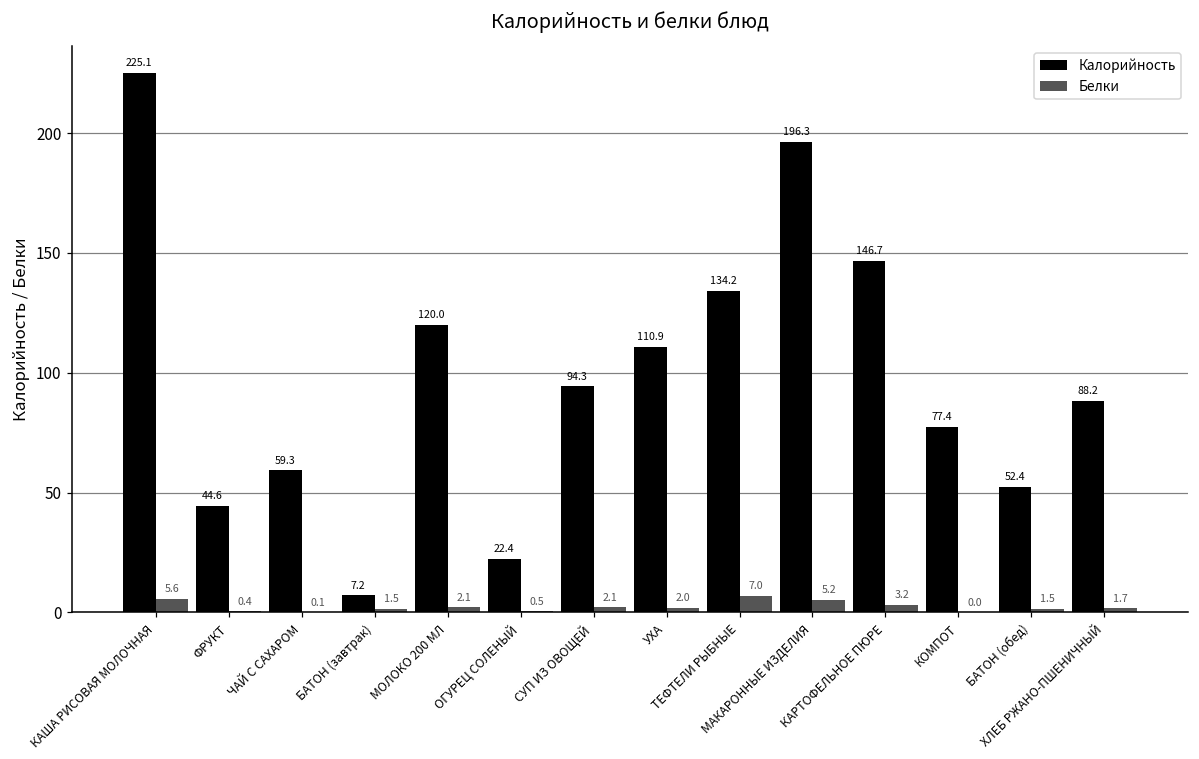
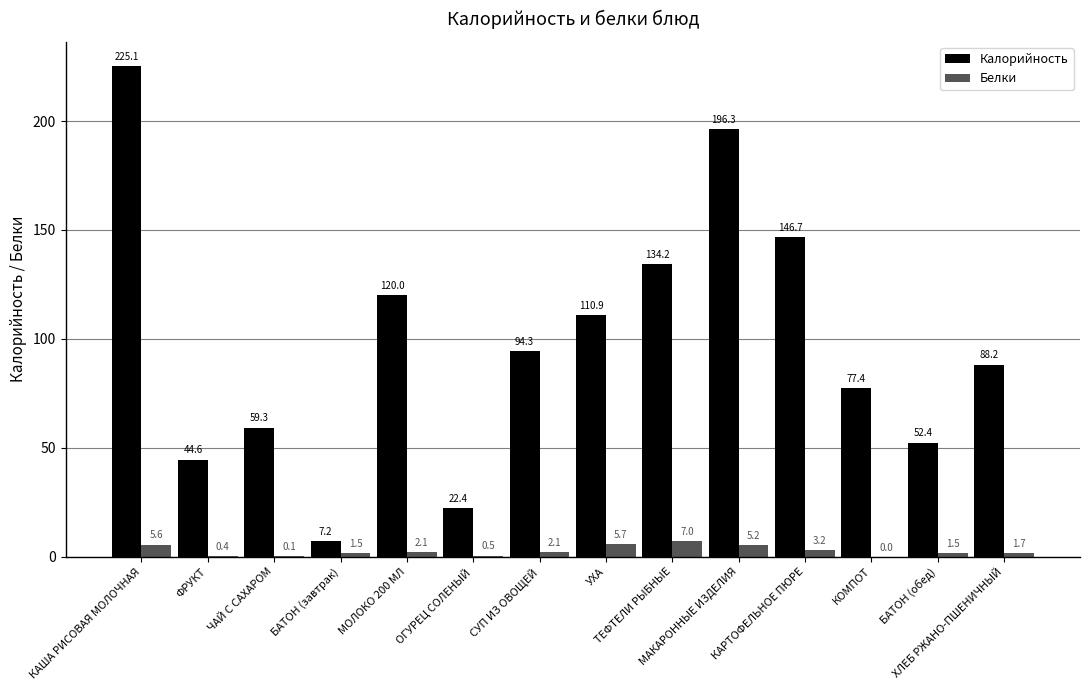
  {
    "Калорийность": {
      "КАША РИСОВАЯ МОЛОЧНАЯ": 225.1,
      "ФРУКТ": 44.6,
      "ЧАЙ С САХАРОМ": 59.3,
      "БАТОН (завтрак)": 7.2,
      "МОЛОКО 200 МЛ": 120.0,
      "ОГУРЕЦ СОЛЕНЫЙ": 22.4,
      "СУП ИЗ ОВОЩЕЙ": 94.3,
      "УХА": 110.9,
      "ТЕФТЕЛИ РЫБНЫЕ": 134.2,
      "МАКАРОННЫЕ ИЗДЕЛИЯ": 196.3,
      "КАРТОФЕЛЬНОЕ ПЮРЕ": 146.7,
      "КОМПОТ": 77.4,
      "БАТОН (обед)": 52.4,
      "ХЛЕБ РЖАНО-ПШЕНИЧНЫЙ": 88.2
    },
    "Белки": {
      "КАША РИСОВАЯ МОЛОЧНАЯ": 5.6,
      "ФРУКТ": 0.4,
      "ЧАЙ С САХАРОМ": 0.1,
      "БАТОН (завтрак)": 1.5,
      "МОЛОКО 200 МЛ": 2.1,
      "ОГУРЕЦ СОЛЕНЫЙ": 0.5,
      "СУП ИЗ ОВОЩЕЙ": 2.1,
-     "УХА": 2.0,
+     "УХА": 5.7,
      "ТЕФТЕЛИ РЫБНЫЕ": 7.0,
      "МАКАРОННЫЕ ИЗДЕЛИЯ": 5.2,
      "КАРТОФЕЛЬНОЕ ПЮРЕ": 3.2,
      "КОМПОТ": 0.0,
      "БАТОН (обед)": 1.5,
      "ХЛЕБ РЖАНО-ПШЕНИЧНЫЙ": 1.7
    }
  }
